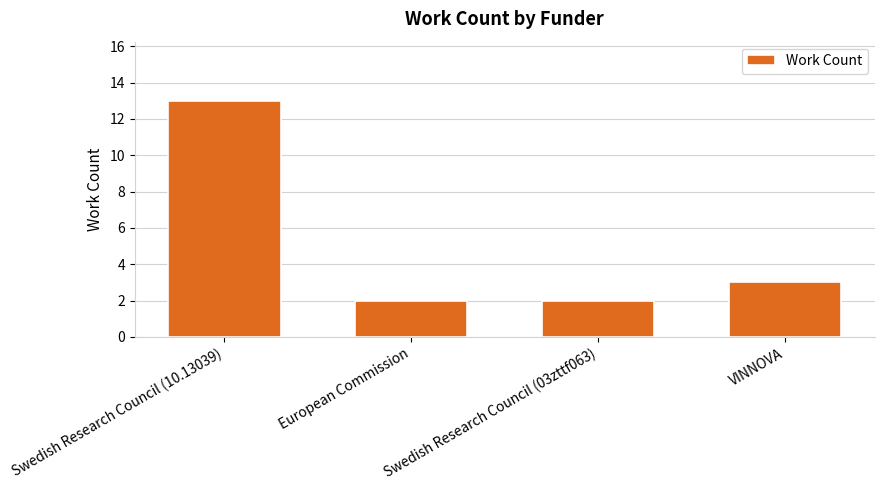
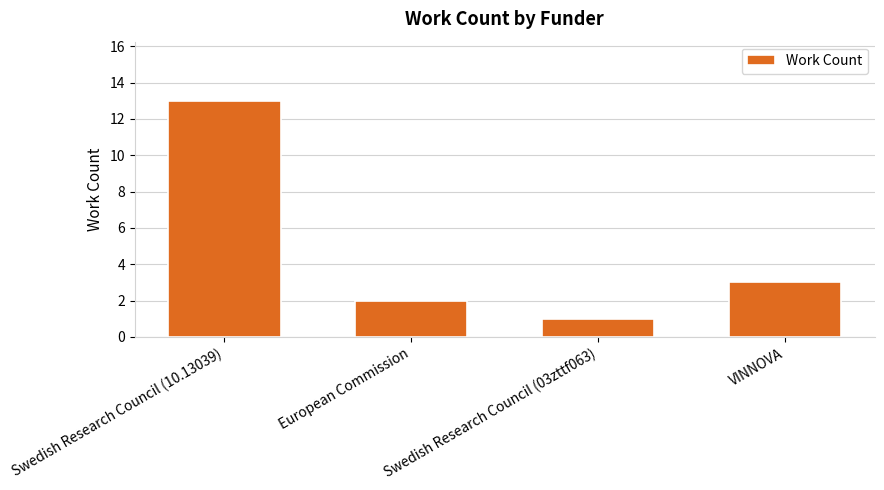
  {
    "Swedish Research Council (10.13039)": 13,
    "European Commission": 2,
-   "Swedish Research Council (03zttf063)": 2,
+   "Swedish Research Council (03zttf063)": 1,
    "VINNOVA": 3
  }
